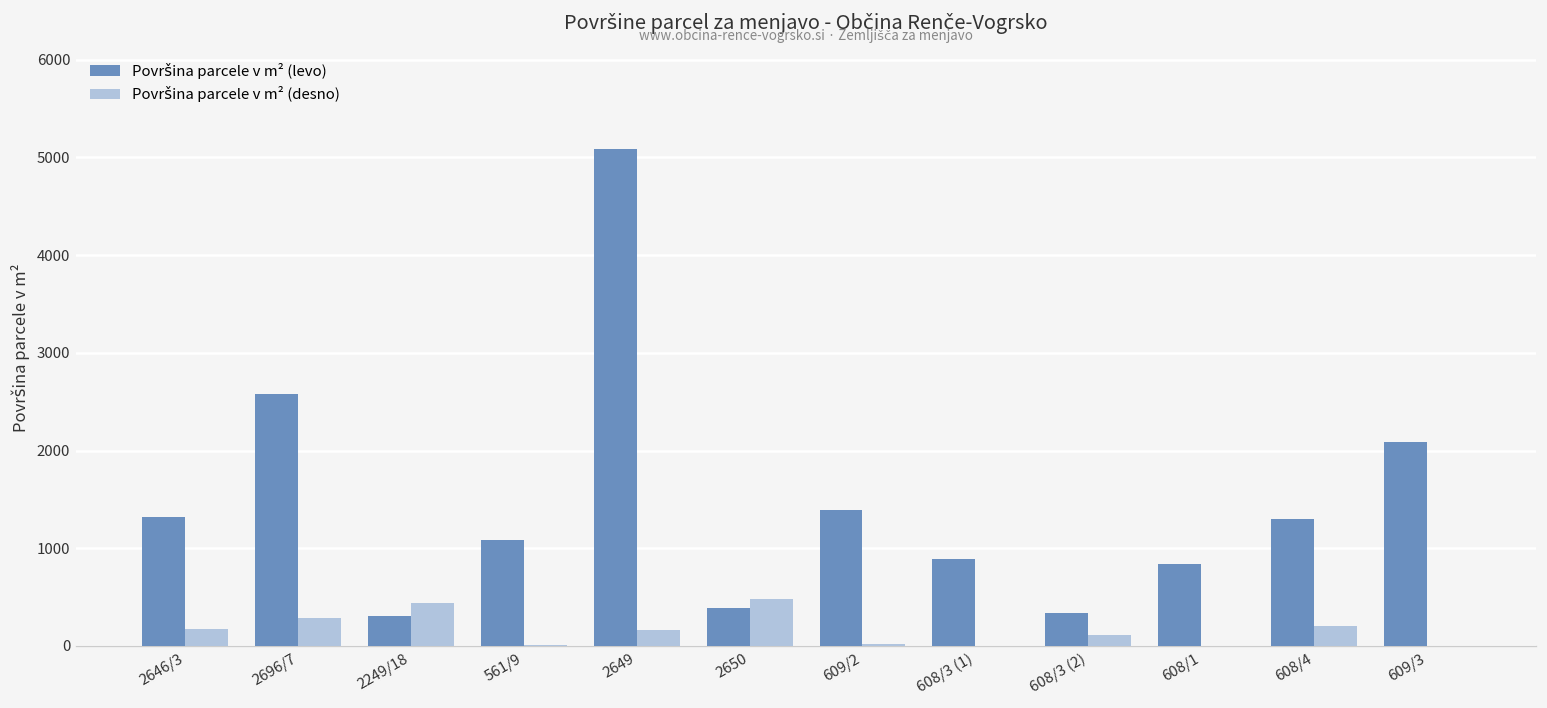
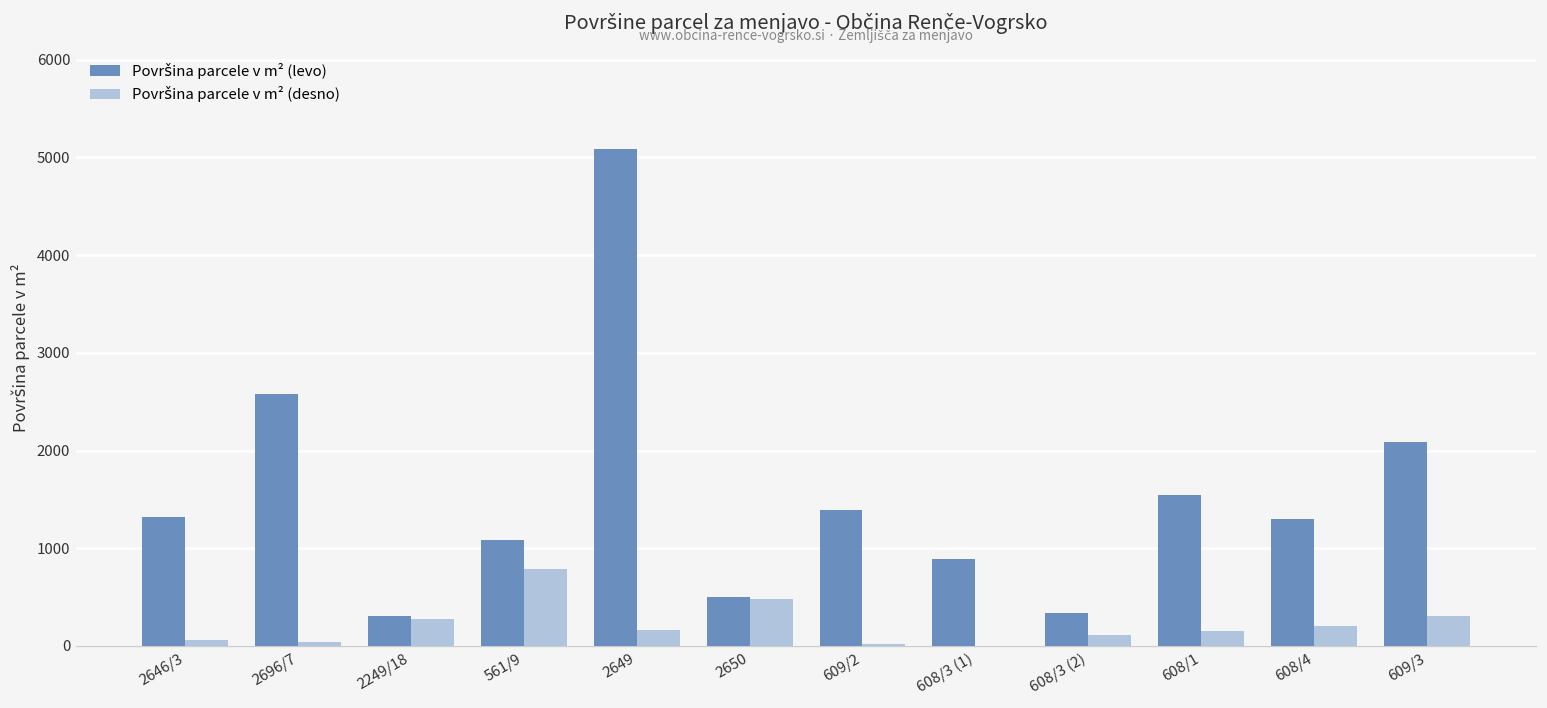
  {
    "Površina parcele v m² (levo)": {
      "2646/3": 1300,
      "2696/7": 2600,
      "2249/18": 300,
      "561/9": 1100,
      "2649": 5100,
-     "2650": 400,
+     "2650": 500,
      "609/2": 1400,
      "608/3 (1)": 900,
      "608/3 (2)": 300,
-     "608/1": 800,
+     "608/1": 1600,
      "608/4": 1300,
      "609/3": 2100
    },
    "Površina parcele v m² (desno)": {
-     "2646/3": 200,
-     "2696/7": 300,
-     "2249/18": 400,
-     "561/9": 0,
+     "2646/3": 100,
+     "2696/7": 0,
+     "2249/18": 300,
+     "561/9": 800,
      "2649": 200,
      "2650": 500,
      "608/3 (1)": 0,
      "608/3 (2)": 100,
-     "608/1": 0,
+     "608/1": 200,
      "608/4": 200,
-     "609/3": 0
+     "609/3": 300
    }
  }
